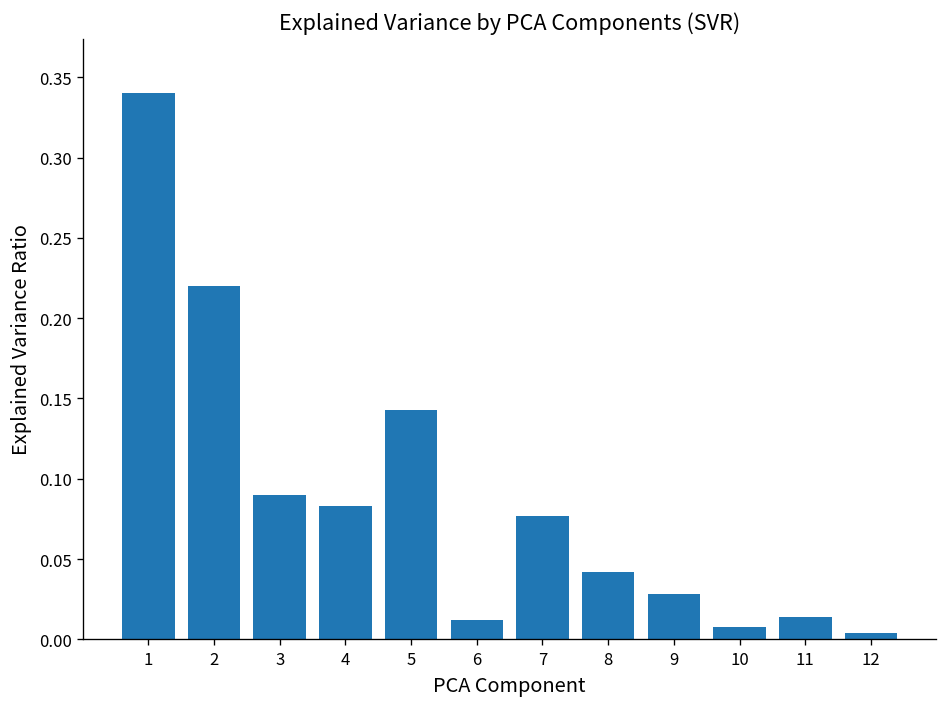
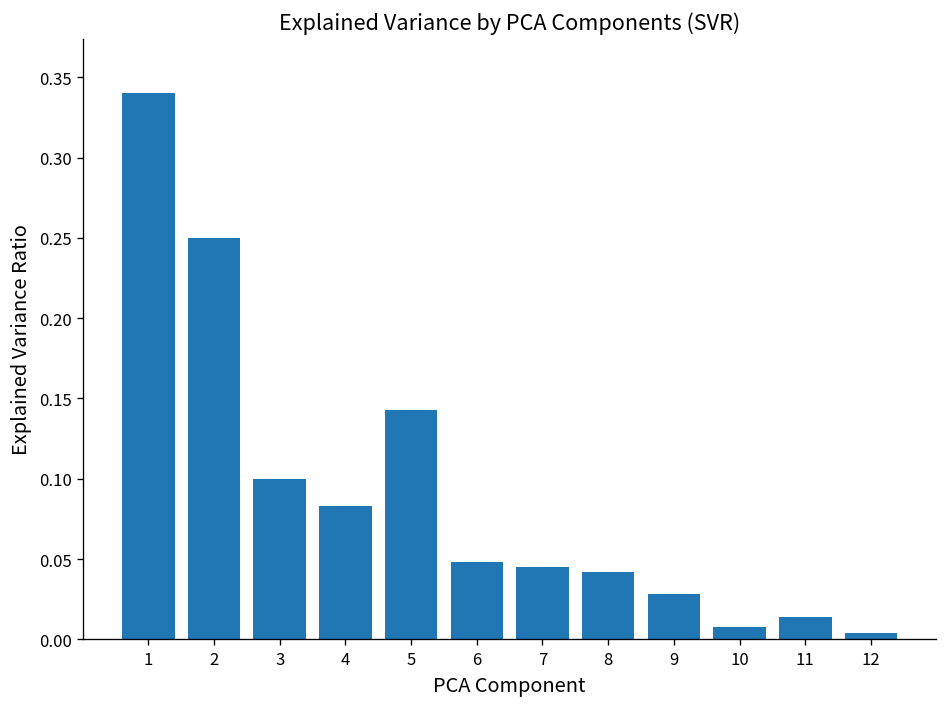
  {
    "1": 0.340,
-   "2": 0.22,
-   "3": 0.09,
+   "2": 0.25,
+   "3": 0.10,
    "4": 0.083,
    "5": 0.143,
-   "6": 0.012,
-   "7": 0.077,
+   "6": 0.048,
+   "7": 0.045,
    "8": 0.042,
    "9": 0.028,
    "10": 0.008,
    "11": 0.014,
    "12": 0.004
  }
